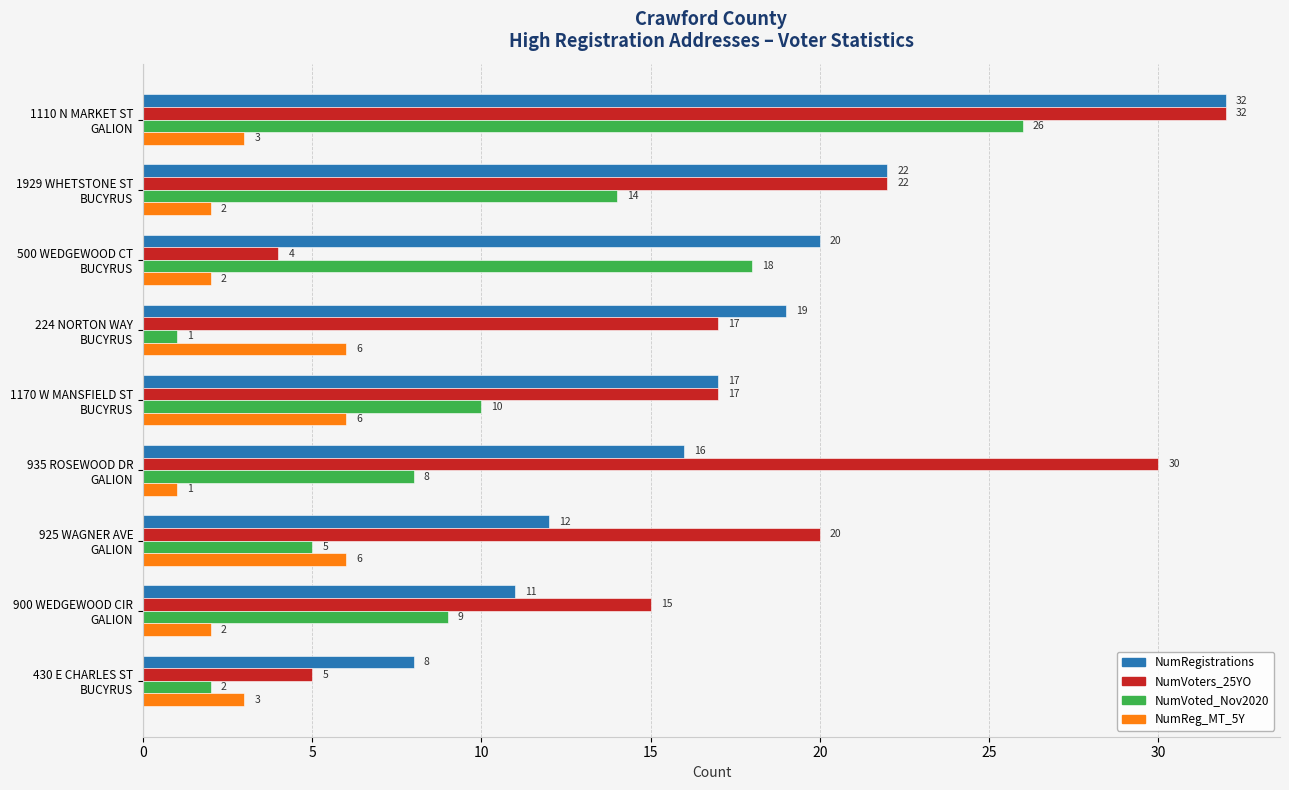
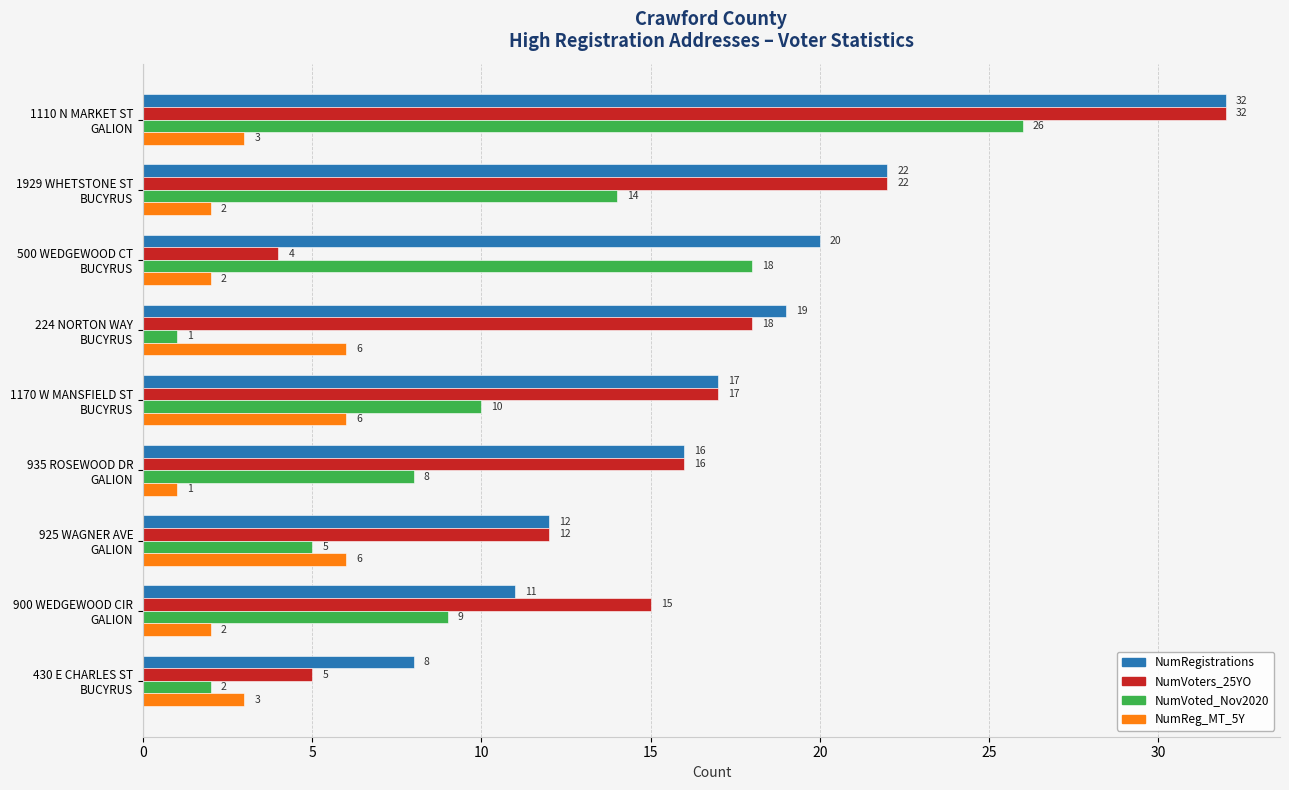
  {
    "NumRegistrations": {
      "1110 N MARKET ST GALION": 32,
      "1929 WHETSTONE ST BUCYRUS": 22,
      "500 WEDGEWOOD CT BUCYRUS": 20,
      "224 NORTON WAY BUCYRUS": 19,
      "1170 W MANSFIELD ST BUCYRUS": 17,
      "935 ROSEWOOD DR GALION": 16,
      "925 WAGNER AVE GALION": 12,
      "900 WEDGEWOOD CIR GALION": 11,
      "430 E CHARLES ST BUCYRUS": 8
    },
    "NumVoters_25YO": {
      "1110 N MARKET ST GALION": 32,
      "1929 WHETSTONE ST BUCYRUS": 22,
      "500 WEDGEWOOD CT BUCYRUS": 4,
-     "224 NORTON WAY BUCYRUS": 17,
+     "224 NORTON WAY BUCYRUS": 18,
      "1170 W MANSFIELD ST BUCYRUS": 17,
-     "935 ROSEWOOD DR GALION": 30,
-     "925 WAGNER AVE GALION": 20,
+     "935 ROSEWOOD DR GALION": 16,
+     "925 WAGNER AVE GALION": 12,
      "900 WEDGEWOOD CIR GALION": 15,
      "430 E CHARLES ST BUCYRUS": 5
    },
    "NumVoted_Nov2020": {
      "1110 N MARKET ST GALION": 26,
      "1929 WHETSTONE ST BUCYRUS": 14,
      "500 WEDGEWOOD CT BUCYRUS": 18,
      "224 NORTON WAY BUCYRUS": 1,
      "1170 W MANSFIELD ST BUCYRUS": 10,
      "935 ROSEWOOD DR GALION": 8,
      "925 WAGNER AVE GALION": 5,
      "900 WEDGEWOOD CIR GALION": 9,
      "430 E CHARLES ST BUCYRUS": 2
    },
    "NumReg_MT_5Y": {
      "1110 N MARKET ST GALION": 3,
      "1929 WHETSTONE ST BUCYRUS": 2,
      "500 WEDGEWOOD CT BUCYRUS": 2,
      "224 NORTON WAY BUCYRUS": 6,
      "1170 W MANSFIELD ST BUCYRUS": 6,
      "935 ROSEWOOD DR GALION": 1,
      "925 WAGNER AVE GALION": 6,
      "900 WEDGEWOOD CIR GALION": 2,
      "430 E CHARLES ST BUCYRUS": 3
    }
  }
